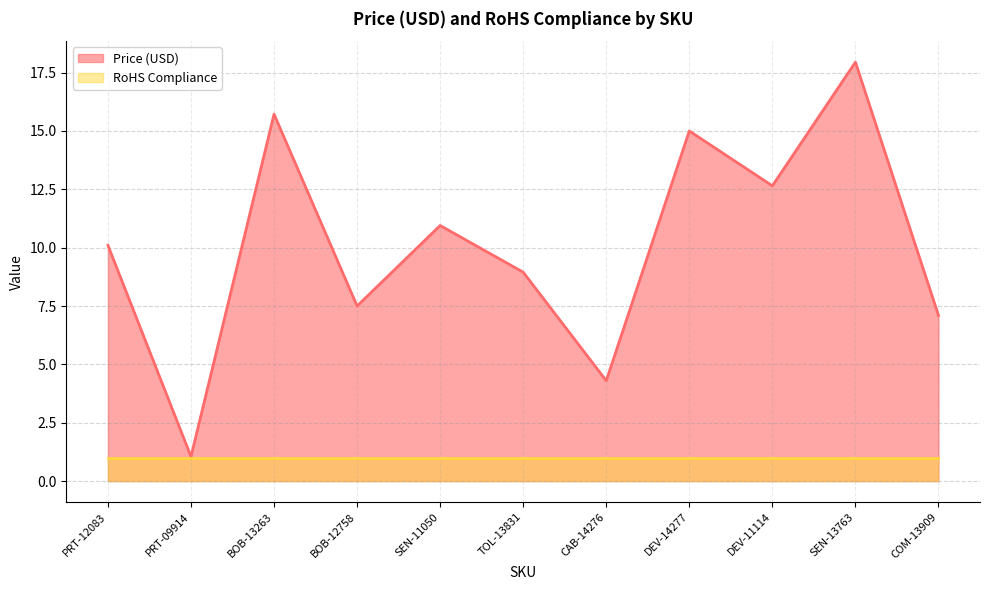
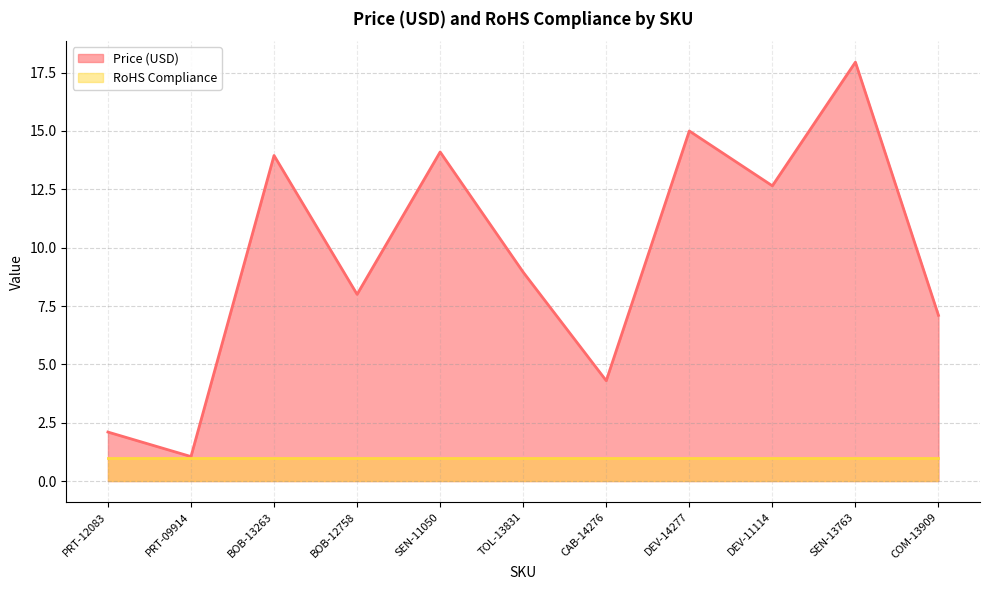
  {
    "Price (USD)": {
-     "PRT-12083": 10.1,
-     "BOB-13263": 15.7,
-     "BOB-12758": 7.5,
-     "SEN-11050": 11.0,
+     "PRT-12083": 2.1,
+     "BOB-13263": 14.0,
+     "BOB-12758": 8.0,
+     "SEN-11050": 14.1,
      "TOL-13831": 9.0,
      "CAB-14276": 4.3,
      "DEV-14277": 15.0,
      "DEV-11114": 12.7,
      "SEN-13763": 18.0,
      "COM-13909": 7.1
    },
    "RoHS Compliance": {
      "PRT-12083": 1.0,
      "BOB-13263": 1.0,
      "BOB-12758": 1.0,
      "SEN-11050": 1.0,
      "TOL-13831": 1.0,
      "CAB-14276": 1.0,
      "DEV-14277": 1.0,
      "DEV-11114": 1.0,
      "SEN-13763": 1.0,
      "COM-13909": 1.0
    }
  }
